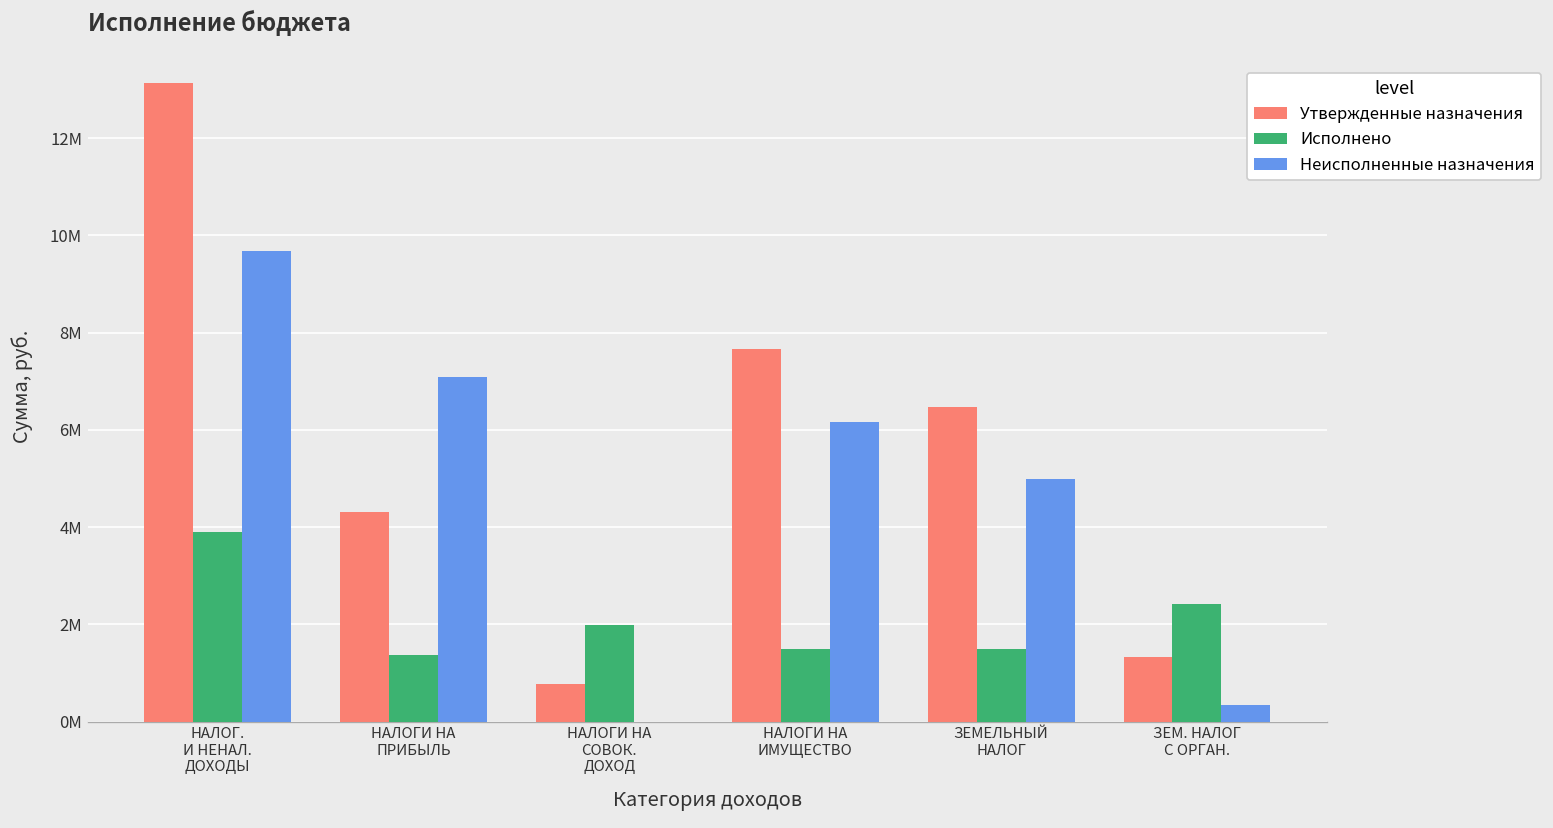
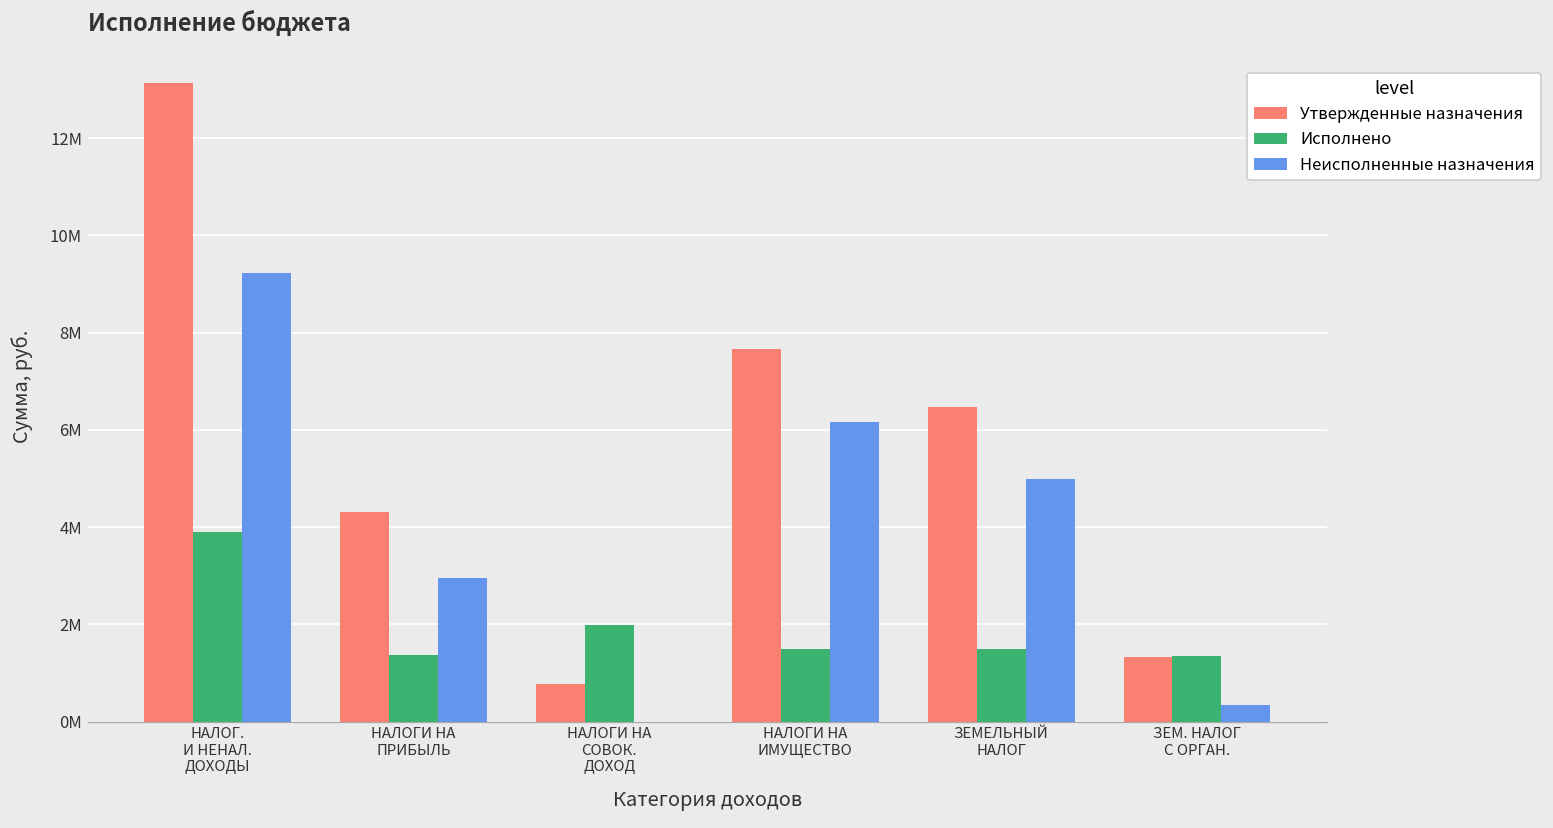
  {
    "Утвержденные назначения": {
      "НАЛОГ. И НЕНАЛ. ДОХОДЫ": 13100000,
      "НАЛОГИ НА ПРИБЫЛЬ": 4300000,
      "НАЛОГИ НА СОВОК. ДОХОД": 800000,
      "НАЛОГИ НА ИМУЩЕСТВО": 7700000,
      "ЗЕМЕЛЬНЫЙ НАЛОГ": 6500000,
      "ЗЕМ. НАЛОГ С ОРГАН.": 1300000
    },
    "Исполнено": {
      "НАЛОГ. И НЕНАЛ. ДОХОДЫ": 3900000,
      "НАЛОГИ НА ПРИБЫЛЬ": 1400000,
      "НАЛОГИ НА СОВОК. ДОХОД": 2000000,
      "НАЛОГИ НА ИМУЩЕСТВО": 1500000,
      "ЗЕМЕЛЬНЫЙ НАЛОГ": 1500000,
-     "ЗЕМ. НАЛОГ С ОРГАН.": 2400000
+     "ЗЕМ. НАЛОГ С ОРГАН.": 1400000
    },
    "Неисполненные назначения": {
-     "НАЛОГ. И НЕНАЛ. ДОХОДЫ": 9700000,
-     "НАЛОГИ НА ПРИБЫЛЬ": 7100000,
+     "НАЛОГ. И НЕНАЛ. ДОХОДЫ": 9200000,
+     "НАЛОГИ НА ПРИБЫЛЬ": 3000000,
      "НАЛОГИ НА СОВОК. ДОХОД": 0,
      "НАЛОГИ НА ИМУЩЕСТВО": 6200000,
      "ЗЕМЕЛЬНЫЙ НАЛОГ": 5000000,
      "ЗЕМ. НАЛОГ С ОРГАН.": 300000
    }
  }
